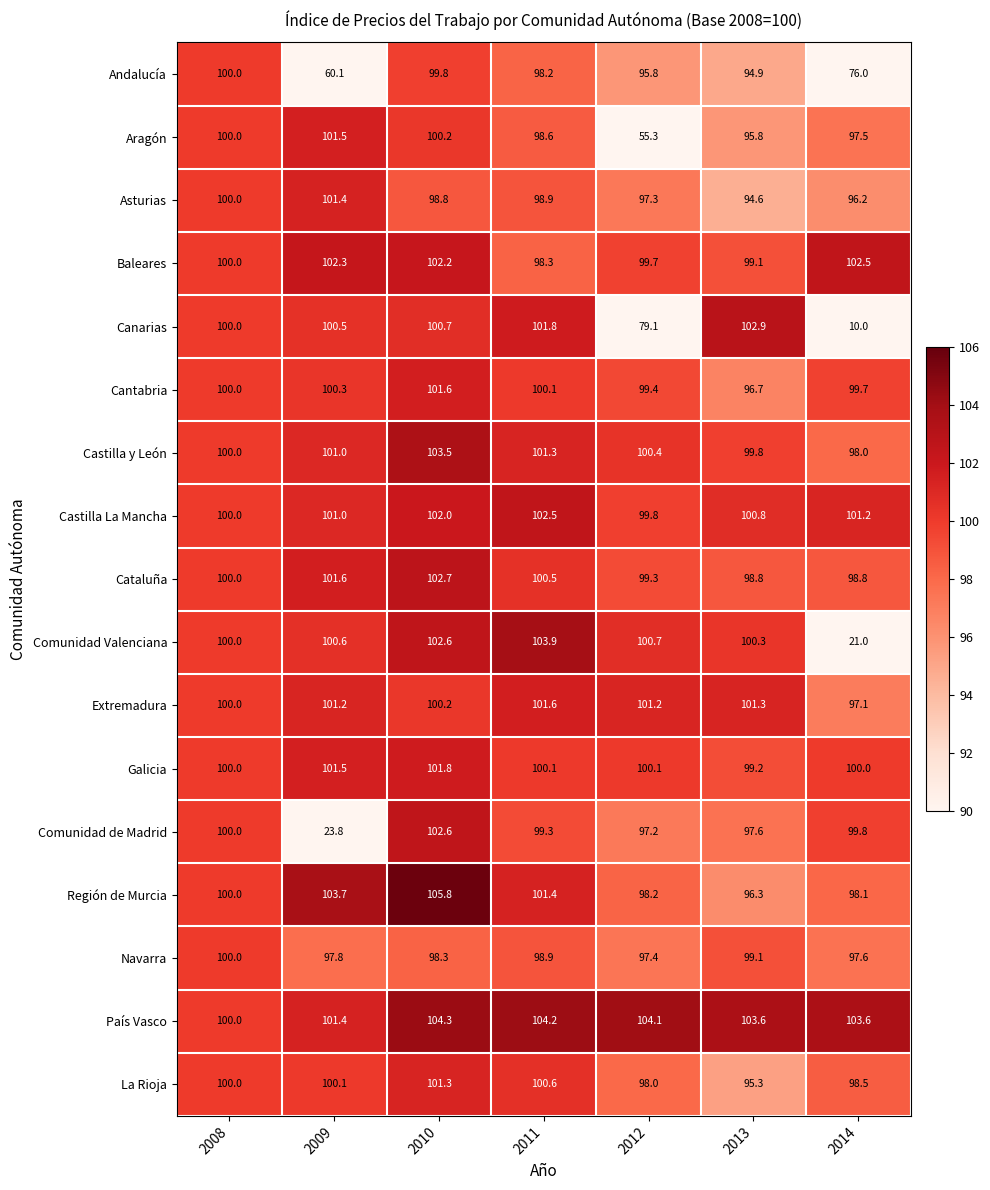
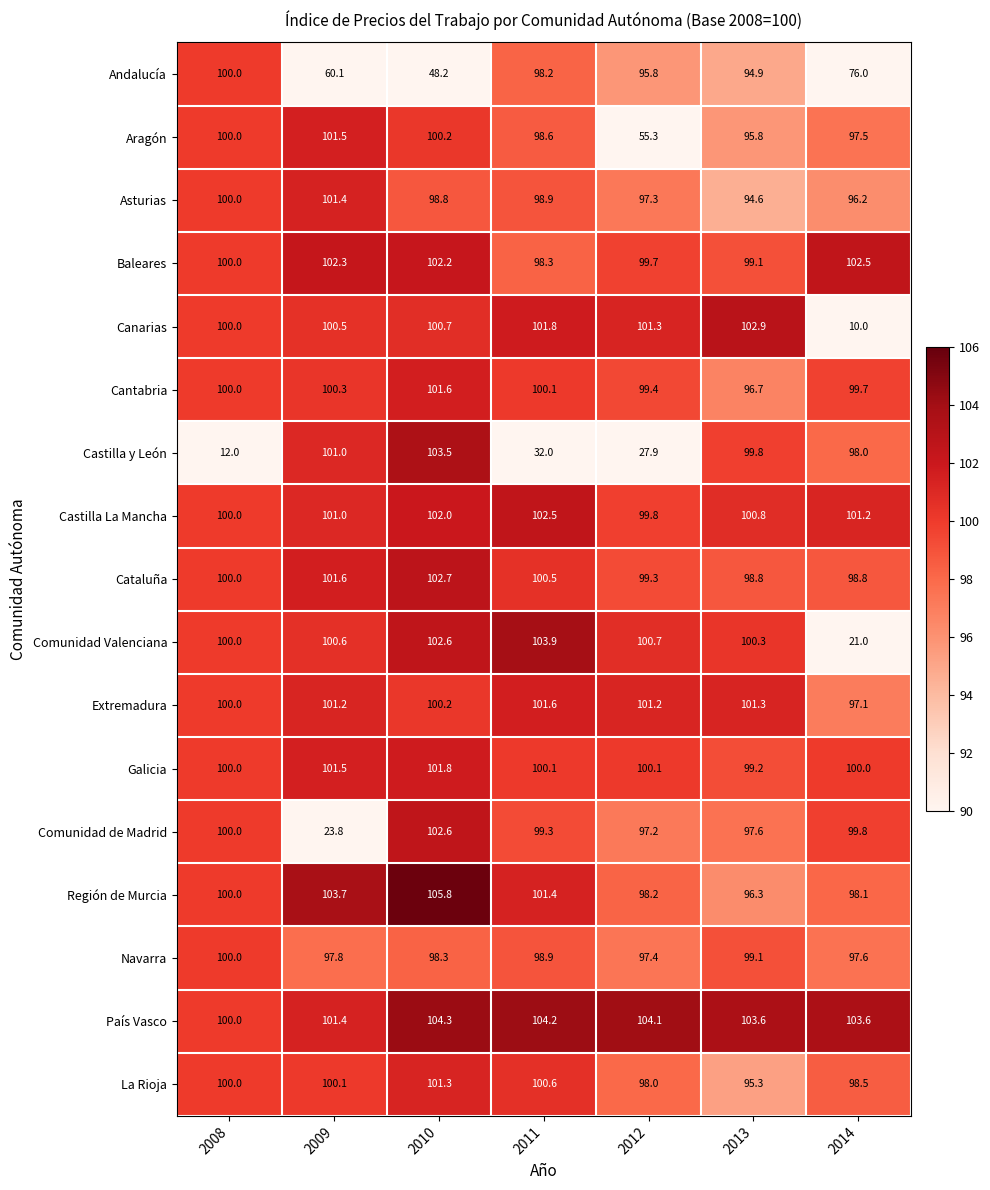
  {
    "Andalucía": {
      "2008": 100.0,
      "2009": 60.1,
-     "2010": 99.8,
+     "2010": 48.2,
      "2011": 98.2,
      "2012": 95.8,
      "2013": 94.9,
      "2014": 76.0
    },
    "Aragón": {
      "2008": 100.0,
      "2009": 101.5,
      "2010": 100.2,
      "2011": 98.6,
      "2012": 55.3,
      "2013": 95.8,
      "2014": 97.5
    },
    "Asturias": {
      "2008": 100.0,
      "2009": 101.4,
      "2010": 98.8,
      "2011": 98.9,
      "2012": 97.3,
      "2013": 94.6,
      "2014": 96.2
    },
    "Baleares": {
      "2008": 100.0,
      "2009": 102.3,
      "2010": 102.2,
      "2011": 98.3,
      "2012": 99.7,
      "2013": 99.1,
      "2014": 102.5
    },
    "Canarias": {
      "2008": 100.0,
      "2009": 100.5,
      "2010": 100.7,
      "2011": 101.8,
-     "2012": 79.1,
+     "2012": 101.3,
      "2013": 102.9,
      "2014": 10.0
    },
    "Cantabria": {
      "2008": 100.0,
      "2009": 100.3,
      "2010": 101.6,
      "2011": 100.1,
      "2012": 99.4,
      "2013": 96.7,
      "2014": 99.7
    },
    "Castilla y León": {
-     "2008": 100.0,
+     "2008": 12.0,
      "2009": 101.0,
      "2010": 103.5,
-     "2011": 101.3,
-     "2012": 100.4,
+     "2011": 32.0,
+     "2012": 27.9,
      "2013": 99.8,
      "2014": 98.0
    },
    "Castilla La Mancha": {
      "2008": 100.0,
      "2009": 101.0,
      "2010": 102.0,
      "2011": 102.5,
      "2012": 99.8,
      "2013": 100.8,
      "2014": 101.2
    },
    "Cataluña": {
      "2008": 100.0,
      "2009": 101.6,
      "2010": 102.7,
      "2011": 100.5,
      "2012": 99.3,
      "2013": 98.8,
      "2014": 98.8
    },
    "Comunidad Valenciana": {
      "2008": 100.0,
      "2009": 100.6,
      "2010": 102.6,
      "2011": 103.9,
      "2012": 100.7,
      "2013": 100.3,
      "2014": 21.0
    },
    "Extremadura": {
      "2008": 100.0,
      "2009": 101.2,
      "2010": 100.2,
      "2011": 101.6,
      "2012": 101.2,
      "2013": 101.3,
      "2014": 97.1
    },
    "Galicia": {
      "2008": 100.0,
      "2009": 101.5,
      "2010": 101.8,
      "2011": 100.1,
      "2012": 100.1,
      "2013": 99.2,
      "2014": 100.0
    },
    "Comunidad de Madrid": {
      "2008": 100.0,
      "2009": 23.8,
      "2010": 102.6,
      "2011": 99.3,
      "2012": 97.2,
      "2013": 97.6,
      "2014": 99.8
    },
    "Región de Murcia": {
      "2008": 100.0,
      "2009": 103.7,
      "2010": 105.8,
      "2011": 101.4,
      "2012": 98.2,
      "2013": 96.3,
      "2014": 98.1
    },
    "Navarra": {
      "2008": 100.0,
      "2009": 97.8,
      "2010": 98.3,
      "2011": 98.9,
      "2012": 97.4,
      "2013": 99.1,
      "2014": 97.6
    },
    "País Vasco": {
      "2008": 100.0,
      "2009": 101.4,
      "2010": 104.3,
      "2011": 104.2,
      "2012": 104.1,
      "2013": 103.6,
      "2014": 103.6
    },
    "La Rioja": {
      "2008": 100.0,
      "2009": 100.1,
      "2010": 101.3,
      "2011": 100.6,
      "2012": 98.0,
      "2013": 95.3,
      "2014": 98.5
    }
  }
